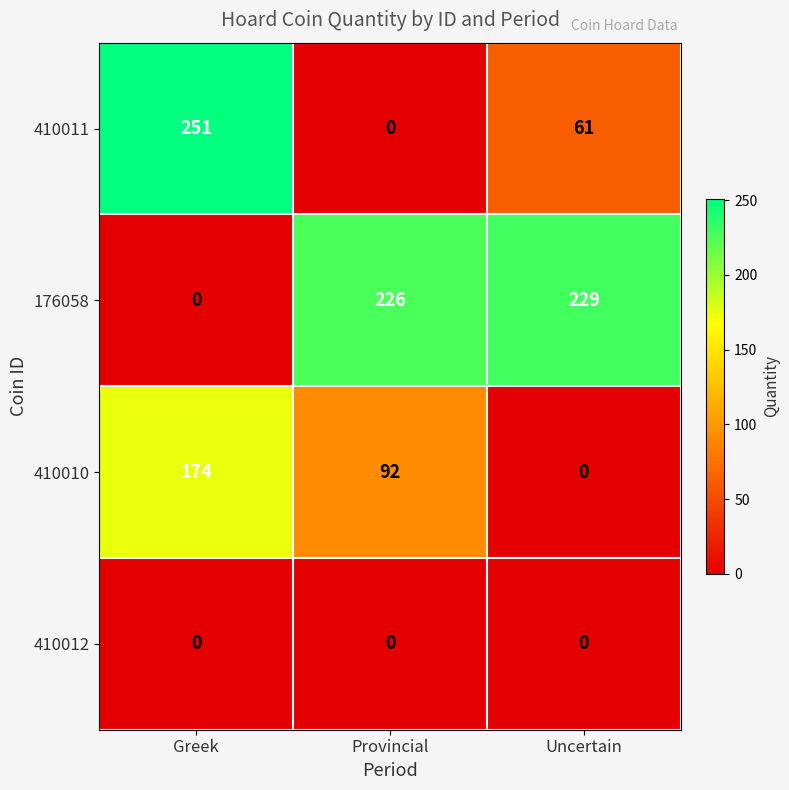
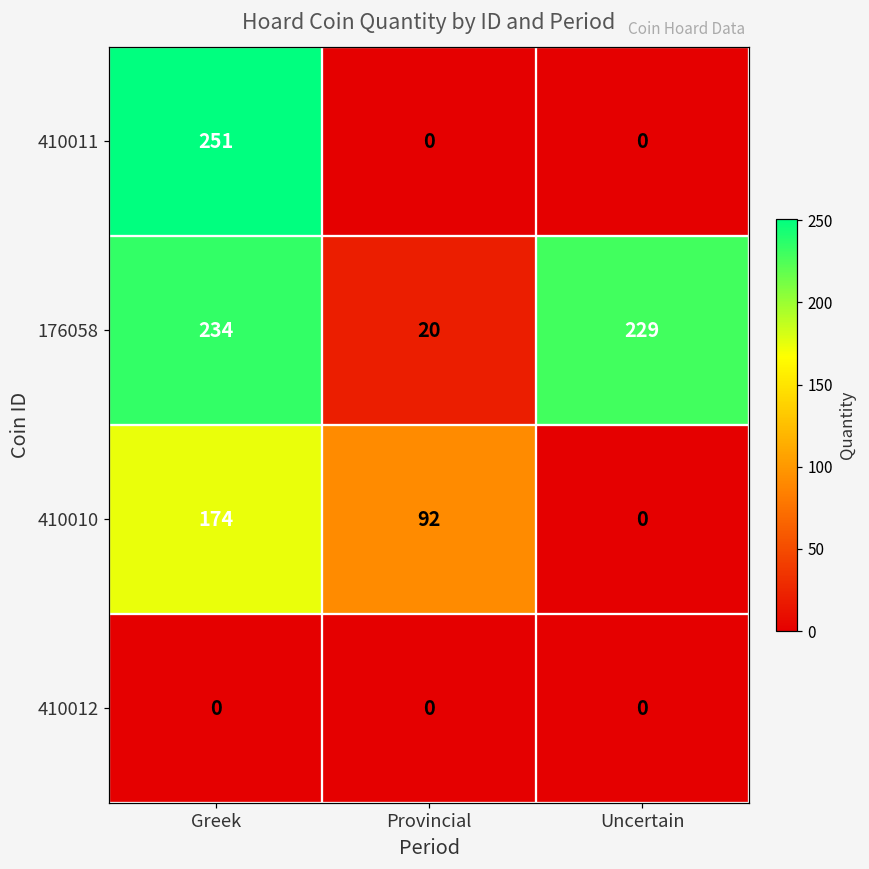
  {
    "410011": {
      "Greek": 251,
      "Provincial": 0,
-     "Uncertain": 61
+     "Uncertain": 0
    },
    "176058": {
-     "Greek": 0,
-     "Provincial": 226,
+     "Greek": 234,
+     "Provincial": 20,
      "Uncertain": 229
    },
    "410010": {
      "Greek": 174,
      "Provincial": 92,
      "Uncertain": 0
    },
    "410012": {
      "Greek": 0,
      "Provincial": 0,
      "Uncertain": 0
    }
  }
